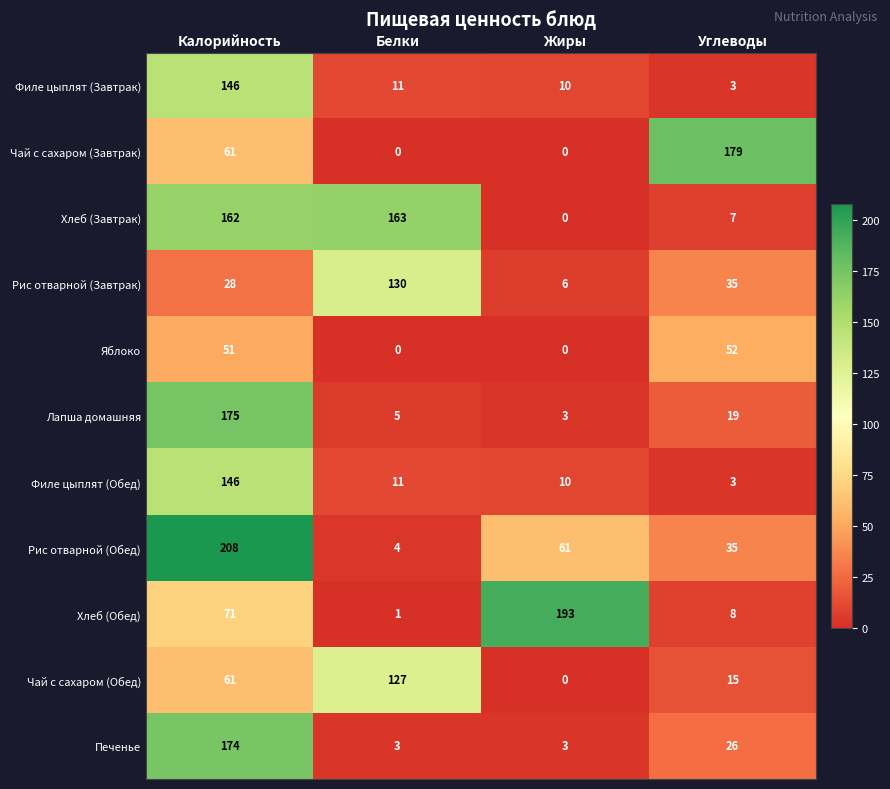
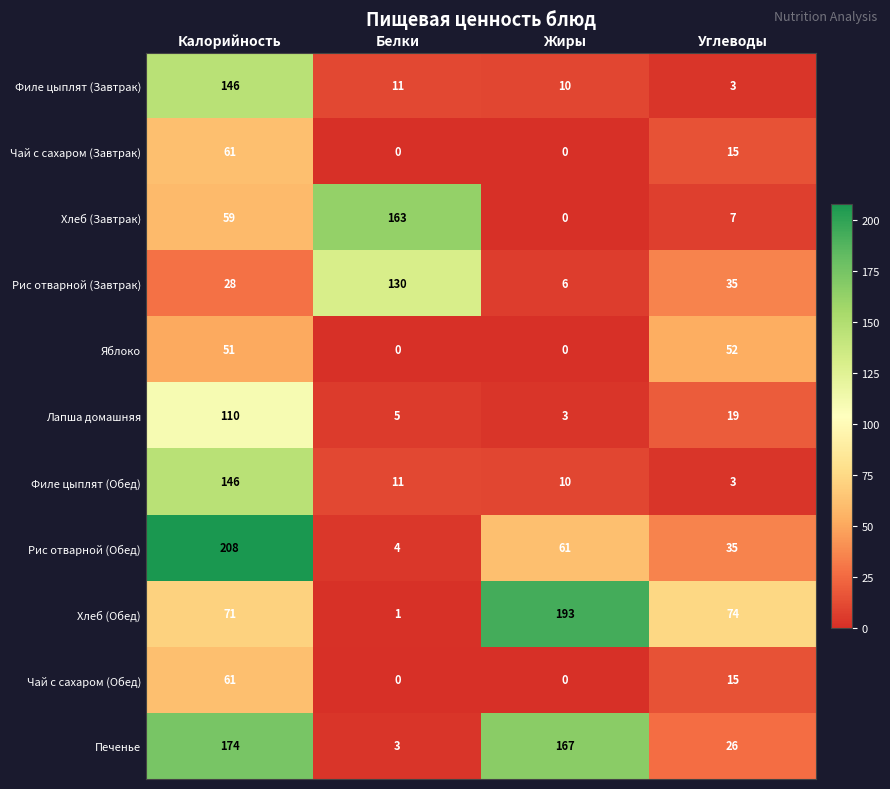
  {
    "Филе цыплят (Завтрак)": {
      "Калорийность": 146,
      "Белки": 11,
      "Жиры": 10,
      "Углеводы": 3
    },
    "Чай с сахаром (Завтрак)": {
      "Калорийность": 61,
      "Белки": 0,
      "Жиры": 0,
-     "Углеводы": 179
+     "Углеводы": 15
    },
    "Хлеб (Завтрак)": {
-     "Калорийность": 162,
+     "Калорийность": 59,
      "Белки": 163,
      "Жиры": 0,
      "Углеводы": 7
    },
    "Рис отварной (Завтрак)": {
      "Калорийность": 28,
      "Белки": 130,
      "Жиры": 6,
      "Углеводы": 35
    },
    "Яблоко": {
      "Калорийность": 51,
      "Белки": 0,
      "Жиры": 0,
      "Углеводы": 52
    },
    "Лапша домашняя": {
-     "Калорийность": 175,
+     "Калорийность": 110,
      "Белки": 5,
      "Жиры": 3,
      "Углеводы": 19
    },
    "Филе цыплят (Обед)": {
      "Калорийность": 146,
      "Белки": 11,
      "Жиры": 10,
      "Углеводы": 3
    },
    "Рис отварной (Обед)": {
      "Калорийность": 208,
      "Белки": 4,
      "Жиры": 61,
      "Углеводы": 35
    },
    "Хлеб (Обед)": {
      "Калорийность": 71,
      "Белки": 1,
      "Жиры": 193,
-     "Углеводы": 8
+     "Углеводы": 74
    },
    "Чай с сахаром (Обед)": {
      "Калорийность": 61,
-     "Белки": 127,
+     "Белки": 0,
      "Жиры": 0,
      "Углеводы": 15
    },
    "Печенье": {
      "Калорийность": 174,
      "Белки": 3,
-     "Жиры": 3,
+     "Жиры": 167,
      "Углеводы": 26
    }
  }
